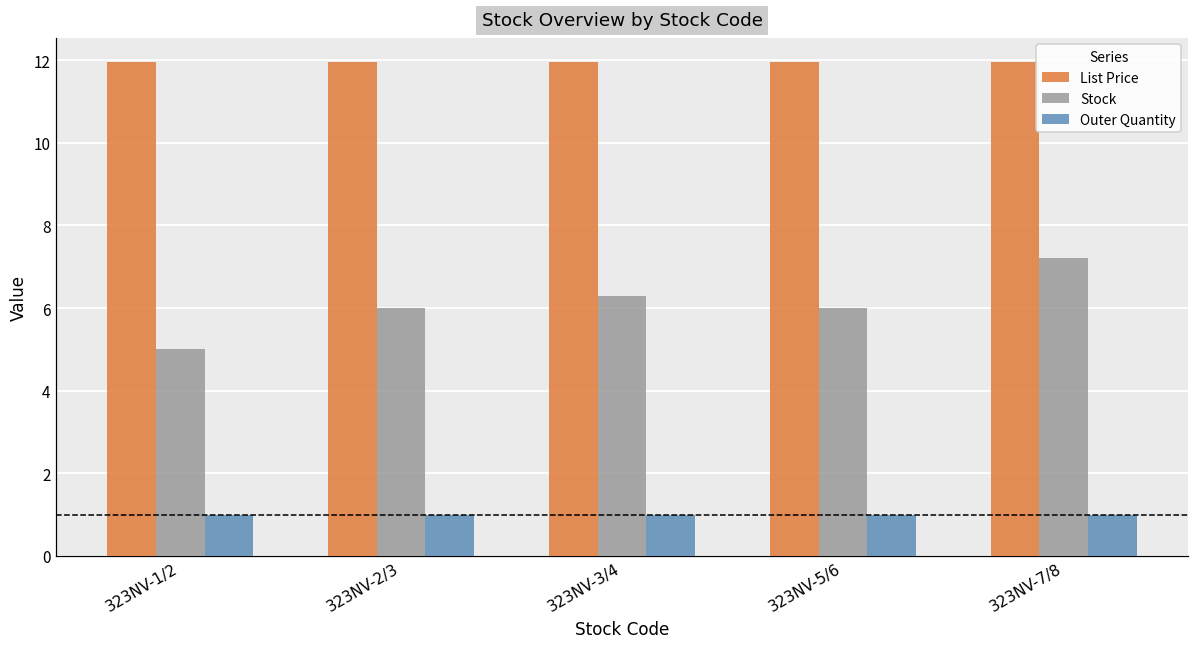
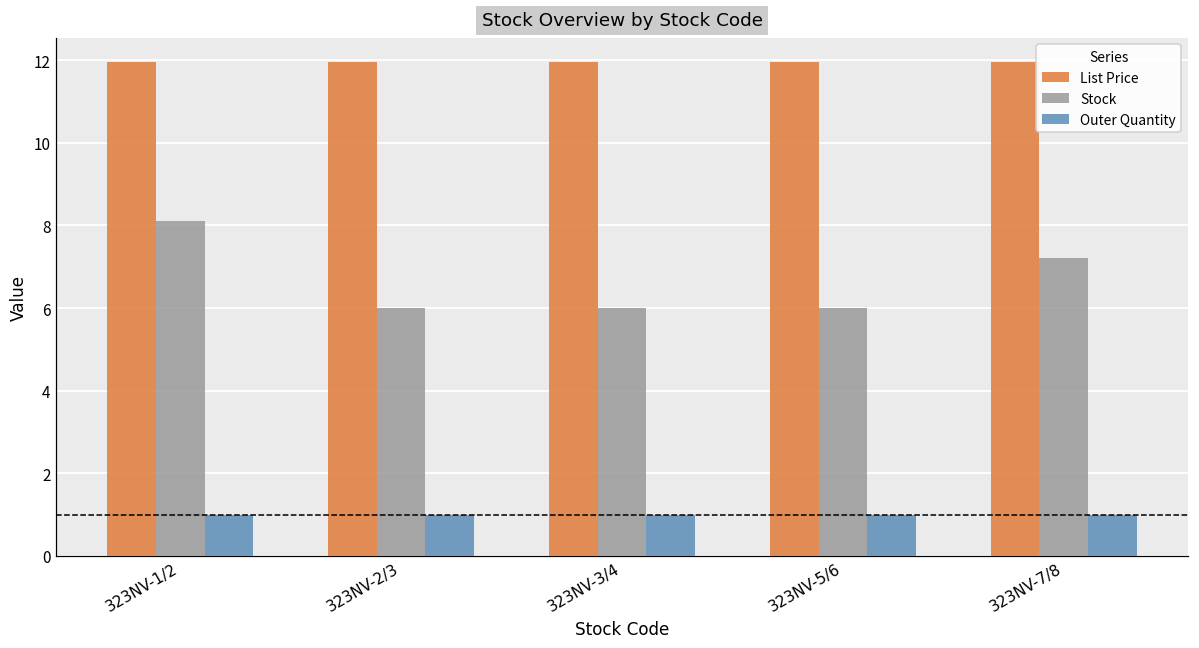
  {
    "List Price": {
      "323NV-1/2": 12.0,
      "323NV-2/3": 12.0,
      "323NV-3/4": 12.0,
      "323NV-5/6": 12.0,
      "323NV-7/8": 12.0
    },
    "Stock": {
-     "323NV-1/2": 5.0,
+     "323NV-1/2": 8.1,
      "323NV-2/3": 6.0,
-     "323NV-3/4": 6.3,
+     "323NV-3/4": 6.0,
      "323NV-5/6": 6.0,
      "323NV-7/8": 7.2
    },
    "Outer Quantity": {
      "323NV-1/2": 1.0,
      "323NV-2/3": 1.0,
      "323NV-3/4": 1.0,
      "323NV-5/6": 1.0,
      "323NV-7/8": 1.0
    }
  }
